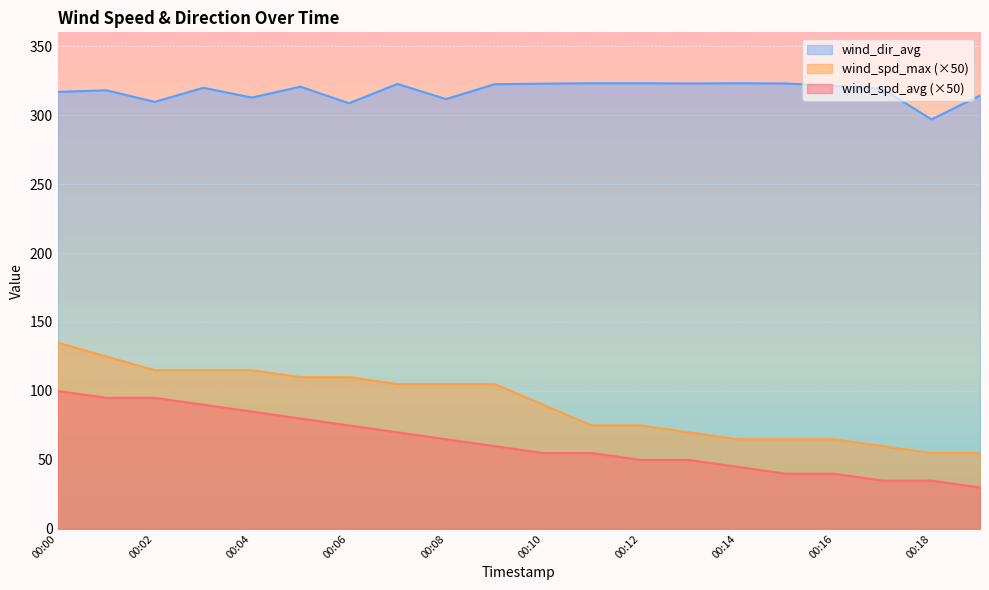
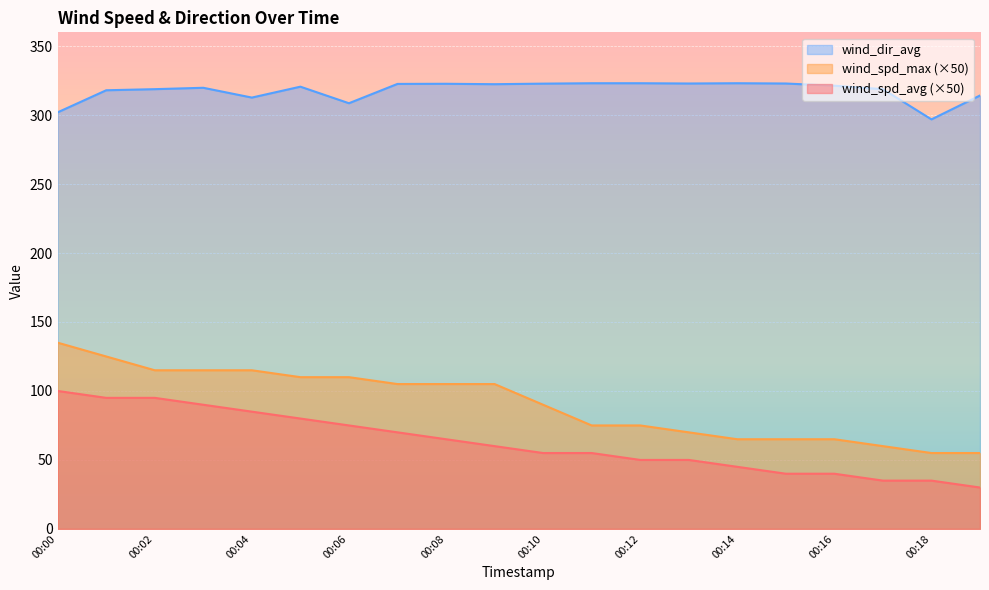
  {
    "wind_dir_avg": {
-     "00:00": 317,
-     "00:02": 310,
+     "00:00": 302,
+     "00:02": 319,
      "00:04": 313,
      "00:06": 309,
-     "00:08": 312,
+     "00:08": 323,
      "00:10": 323,
      "00:12": 323,
      "00:14": 323,
      "00:18": 297
    }
  }
